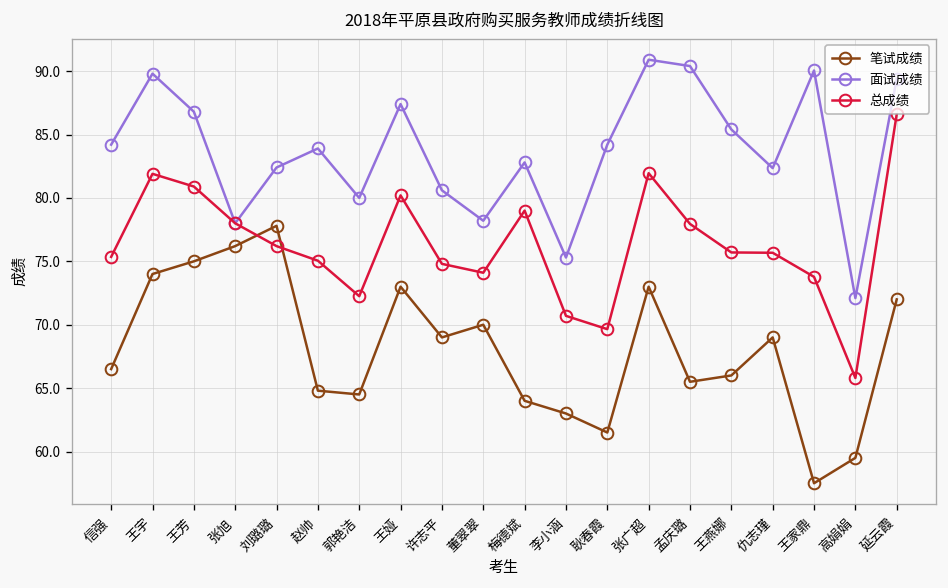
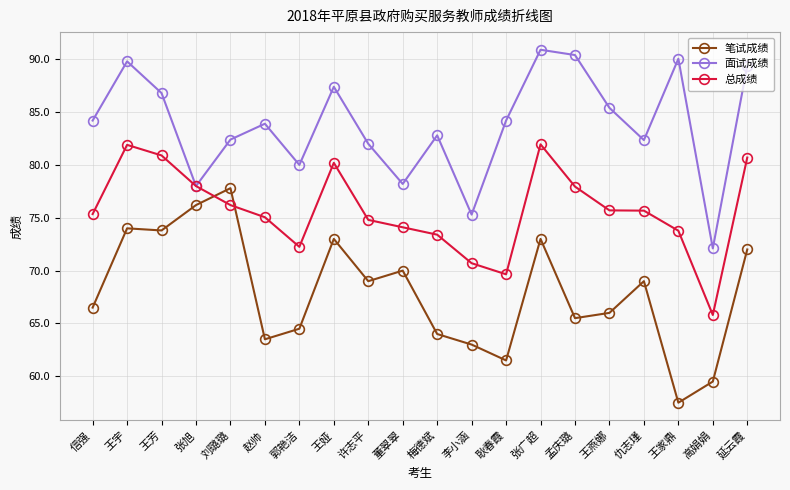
  {
    "笔试成绩": {
      "信强": 66.5,
      "王宇": 74.0,
-     "王芳": 75.0,
+     "王芳": 73.8,
      "张旭": 76.2,
      "刘璐璐": 77.8,
-     "赵帅": 64.8,
+     "赵帅": 63.5,
      "郭艳洁": 64.5,
      "王娅": 73.0,
      "许志平": 69.0,
      "董翠翠": 70.0,
      "梅德斌": 64.0,
      "李小涵": 63.0,
      "耿春霞": 61.5,
      "张广超": 73.0,
      "孟庆璐": 65.5,
      "王燕娜": 66.0,
      "仇志瑾": 69.0,
      "王家鼎": 57.5,
      "高娟娟": 59.5,
      "延云霞": 72.0
    },
    "面试成绩": {
      "信强": 84.2,
      "王宇": 89.8,
      "王芳": 86.8,
      "刘璐璐": 82.4,
      "赵帅": 83.9,
      "郭艳洁": 80.0,
      "王娅": 87.4,
-     "许志平": 80.6,
+     "许志平": 82.0,
      "董翠翠": 78.2,
      "梅德斌": 82.8,
      "李小涵": 75.3,
      "耿春霞": 84.2,
      "张广超": 90.9,
      "孟庆璐": 90.4,
      "王燕娜": 85.4,
      "仇志瑾": 82.4,
      "王家鼎": 90.1,
      "高娟娟": 72.1
    },
    "总成绩": {
      "信强": 75.4,
      "王宇": 81.9,
      "王芳": 80.9,
      "刘璐璐": 76.2,
      "赵帅": 75.1,
      "郭艳洁": 72.3,
      "王娅": 80.2,
      "许志平": 74.8,
      "董翠翠": 74.1,
-     "梅德斌": 79.0,
+     "梅德斌": 73.4,
      "李小涵": 70.7,
      "耿春霞": 69.7,
      "张广超": 82.0,
      "孟庆璐": 78.0,
      "王燕娜": 75.7,
      "仇志瑾": 75.7,
      "王家鼎": 73.8,
      "高娟娟": 65.8,
-     "延云霞": 86.6
+     "延云霞": 80.7
    }
  }
